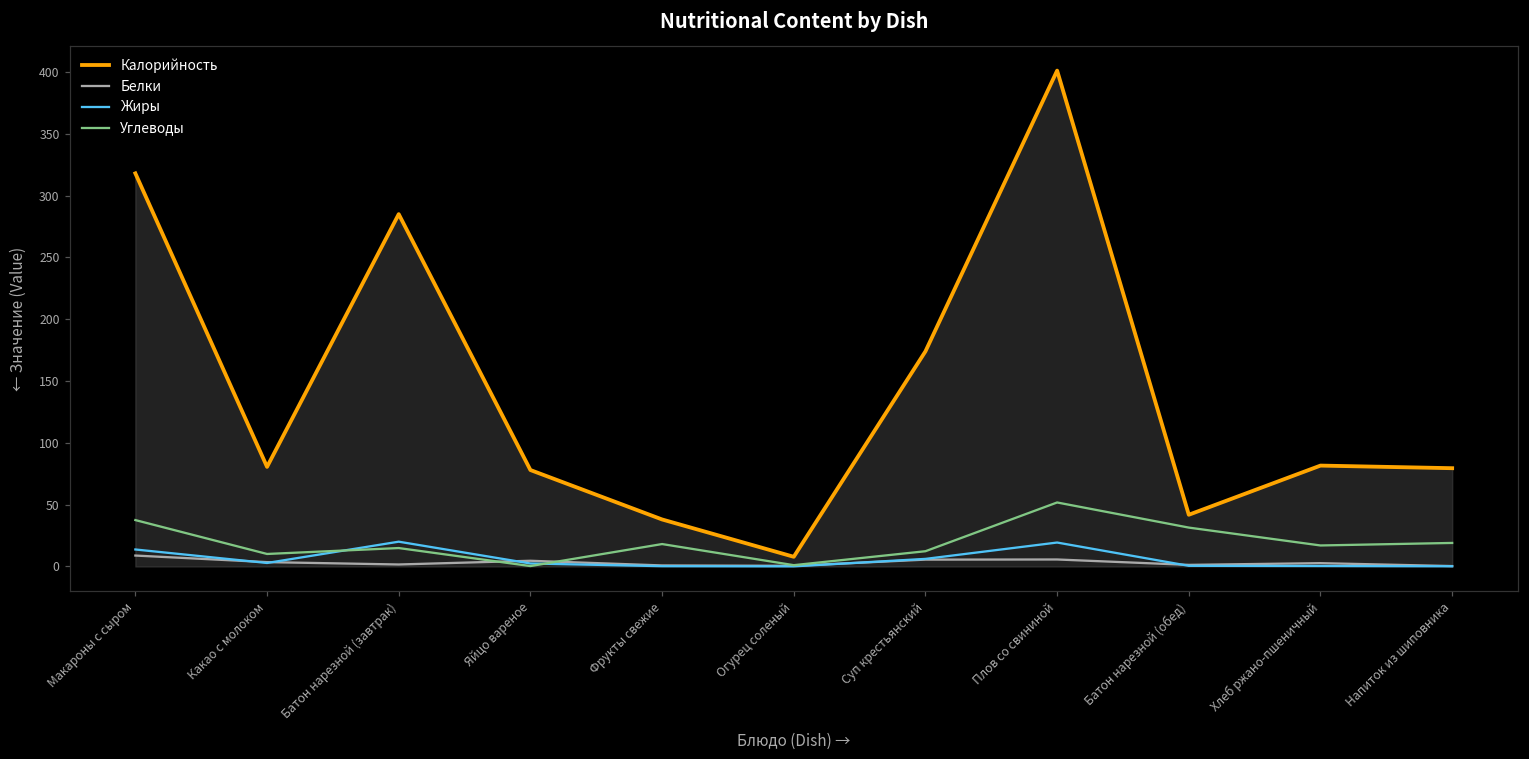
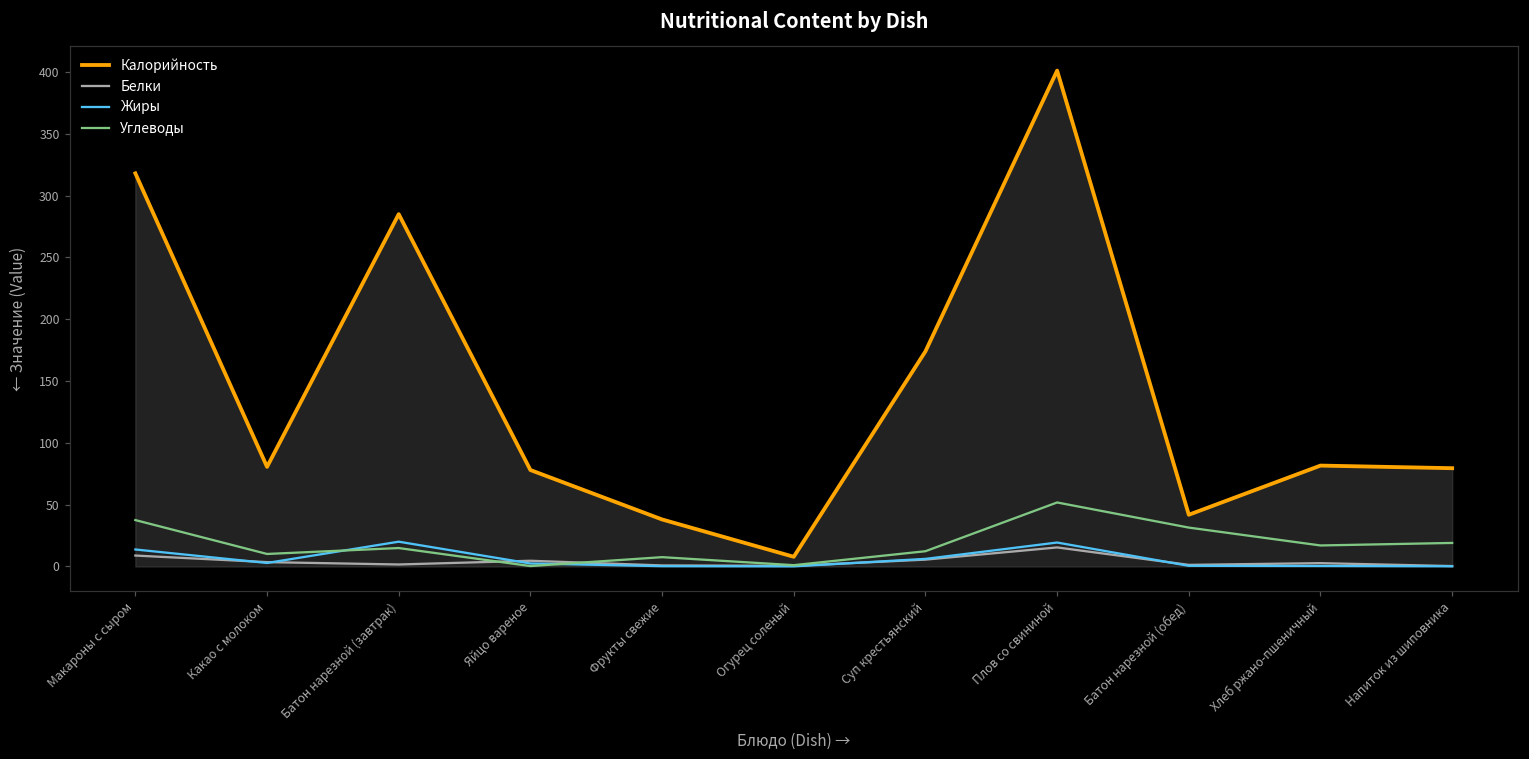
  {
    "Калорийность": {
      "Макароны с сыром": 318,
      "Какао с молоком": 81,
      "Батон нарезной (завтрак)": 285,
      "Яйцо вареное": 78,
      "Фрукты свежие": 38,
      "Огурец соленый": 8,
      "Суп крестьянский": 174,
      "Плов со свининой": 401,
      "Батон нарезной (обед)": 42,
      "Хлеб ржано-пшеничный": 82,
      "Напиток из шиповника": 79
    },
    "Белки": {
      "Макароны с сыром": 9,
      "Батон нарезной (завтрак)": 2,
-     "Плов со свининой": 6
+     "Плов со свининой": 15
    },
    "Жиры": {
      "Макароны с сыром": 14,
      "Батон нарезной (завтрак)": 20,
      "Плов со свининой": 19
    },
    "Углеводы": {
      "Макароны с сыром": 38,
      "Какао с молоком": 10,
      "Батон нарезной (завтрак)": 15,
-     "Фрукты свежие": 18,
+     "Фрукты свежие": 8,
      "Суп крестьянский": 12,
      "Плов со свининой": 52,
      "Батон нарезной (обед)": 31,
      "Хлеб ржано-пшеничный": 17,
      "Напиток из шиповника": 19
    }
  }
